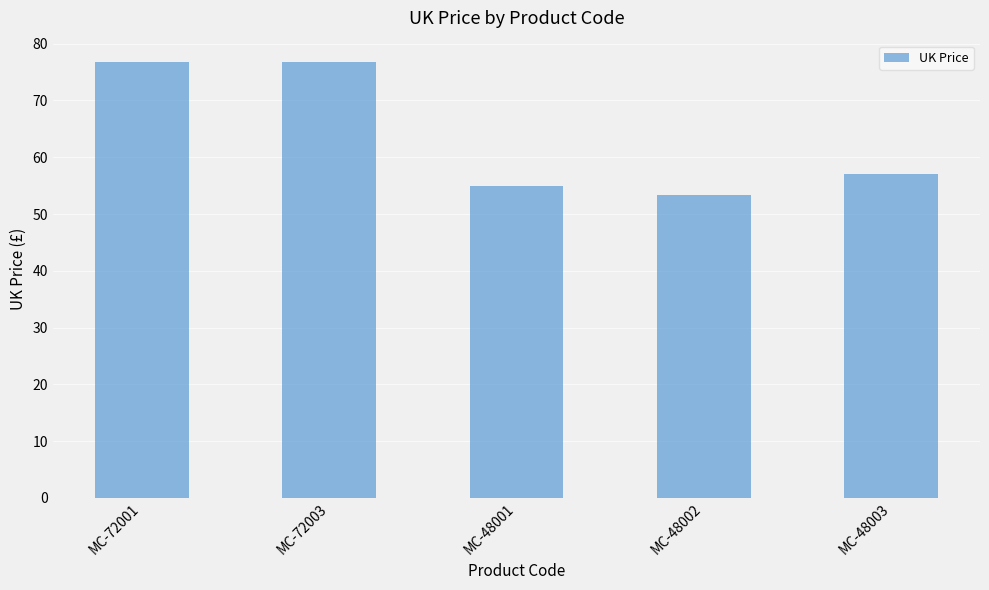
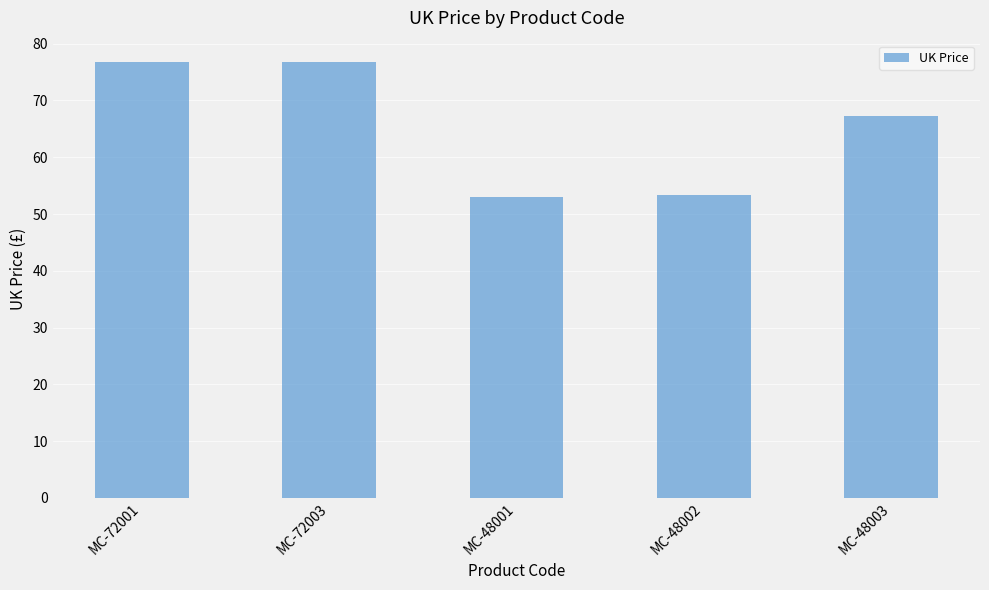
  {
    "MC-72001": 77,
    "MC-72003": 77,
-   "MC-48001": 55,
+   "MC-48001": 53,
    "MC-48002": 53,
-   "MC-48003": 57
+   "MC-48003": 67
  }
